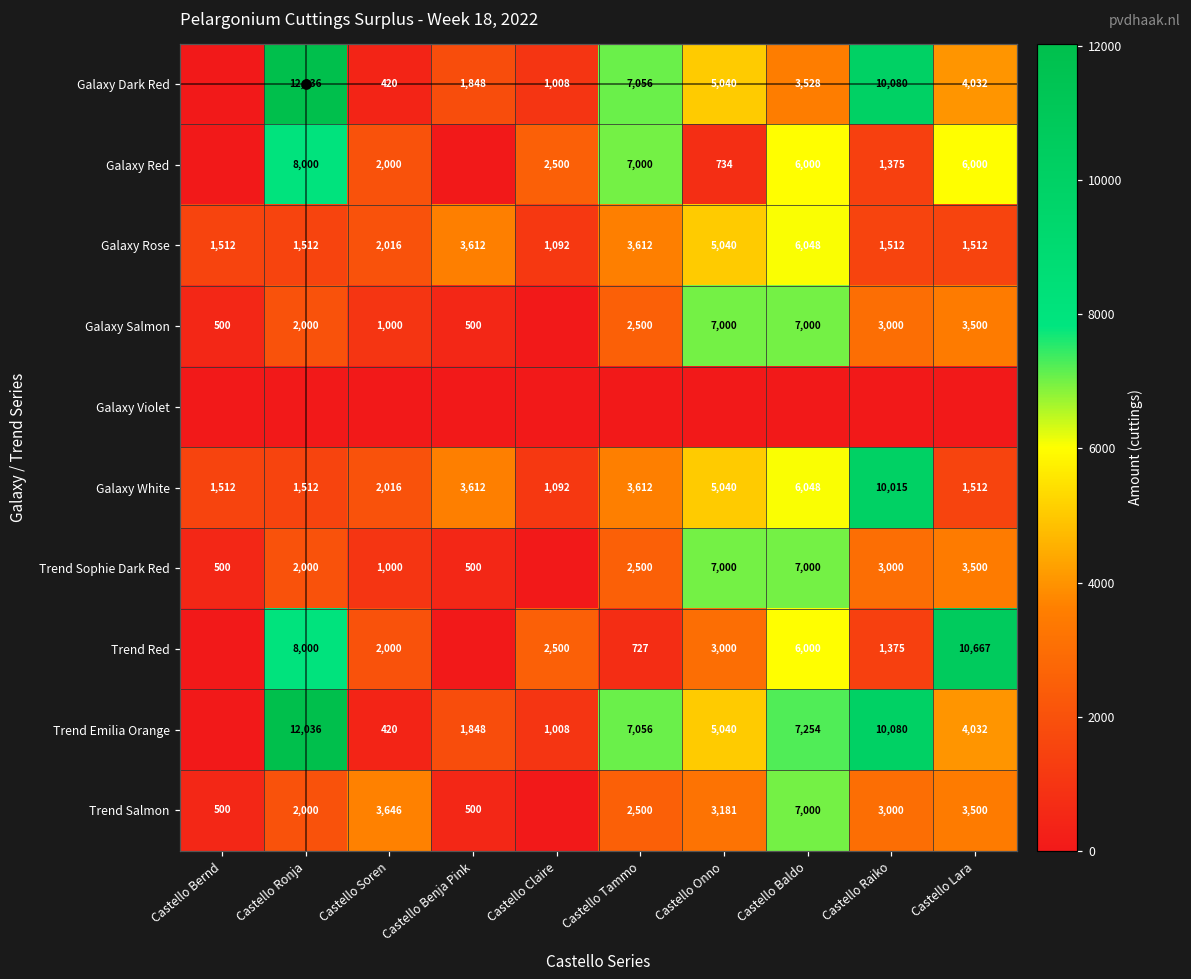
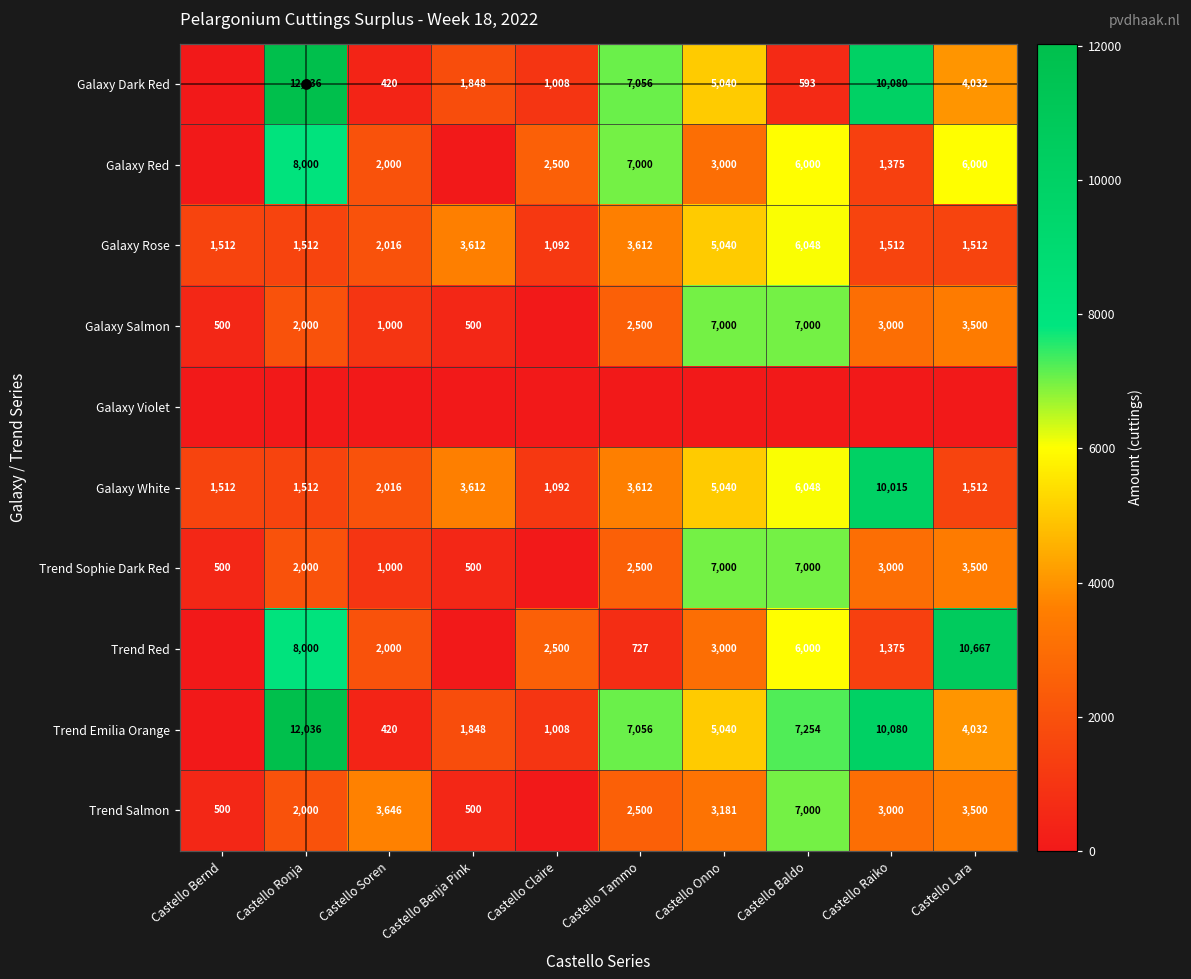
  {
    "Galaxy Dark Red": {
      "Castello Soren": "420",
      "Castello Benja Pink": "1,848",
      "Castello Claire": "1,008",
      "Castello Tammo": "7,056",
      "Castello Onno": "5,040",
-     "Castello Baldo": "3,528",
+     "Castello Baldo": "593",
      "Castello Raiko": "10,080",
      "Castello Lara": "4,032"
    },
    "Galaxy Red": {
      "Castello Ronja": "8,000",
      "Castello Soren": "2,000",
      "Castello Claire": "2,500",
      "Castello Tammo": "7,000",
-     "Castello Onno": "734",
+     "Castello Onno": "3,000",
      "Castello Baldo": "6,000",
      "Castello Raiko": "1,375",
      "Castello Lara": "6,000"
    },
    "Galaxy Rose": {
      "Castello Bernd": "1,512",
      "Castello Ronja": "1,512",
      "Castello Soren": "2,016",
      "Castello Benja Pink": "3,612",
      "Castello Claire": "1,092",
      "Castello Tammo": "3,612",
      "Castello Onno": "5,040",
      "Castello Baldo": "6,048",
      "Castello Raiko": "1,512",
      "Castello Lara": "1,512"
    },
    "Galaxy Salmon": {
      "Castello Bernd": "500",
      "Castello Ronja": "2,000",
      "Castello Soren": "1,000",
      "Castello Benja Pink": "500",
      "Castello Tammo": "2,500",
      "Castello Onno": "7,000",
      "Castello Baldo": "7,000",
      "Castello Raiko": "3,000",
      "Castello Lara": "3,500"
    },
    "Galaxy White": {
      "Castello Bernd": "1,512",
      "Castello Ronja": "1,512",
      "Castello Soren": "2,016",
      "Castello Benja Pink": "3,612",
      "Castello Claire": "1,092",
      "Castello Tammo": "3,612",
      "Castello Onno": "5,040",
      "Castello Baldo": "6,048",
      "Castello Raiko": "10,015",
      "Castello Lara": "1,512"
    },
    "Trend Sophie Dark Red": {
      "Castello Bernd": "500",
      "Castello Ronja": "2,000",
      "Castello Soren": "1,000",
      "Castello Benja Pink": "500",
      "Castello Tammo": "2,500",
      "Castello Onno": "7,000",
      "Castello Baldo": "7,000",
      "Castello Raiko": "3,000",
      "Castello Lara": "3,500"
    },
    "Trend Red": {
      "Castello Ronja": "8,000",
      "Castello Soren": "2,000",
      "Castello Claire": "2,500",
      "Castello Tammo": "727",
      "Castello Onno": "3,000",
      "Castello Baldo": "6,000",
      "Castello Raiko": "1,375",
      "Castello Lara": "10,667"
    },
    "Trend Emilia Orange": {
      "Castello Ronja": "12,036",
      "Castello Soren": "420",
      "Castello Benja Pink": "1,848",
      "Castello Claire": "1,008",
      "Castello Tammo": "7,056",
      "Castello Onno": "5,040",
      "Castello Baldo": "7,254",
      "Castello Raiko": "10,080",
      "Castello Lara": "4,032"
    },
    "Trend Salmon": {
      "Castello Bernd": "500",
      "Castello Ronja": "2,000",
      "Castello Soren": "3,646",
      "Castello Benja Pink": "500",
      "Castello Tammo": "2,500",
      "Castello Onno": "3,181",
      "Castello Baldo": "7,000",
      "Castello Raiko": "3,000",
      "Castello Lara": "3,500"
    }
  }
